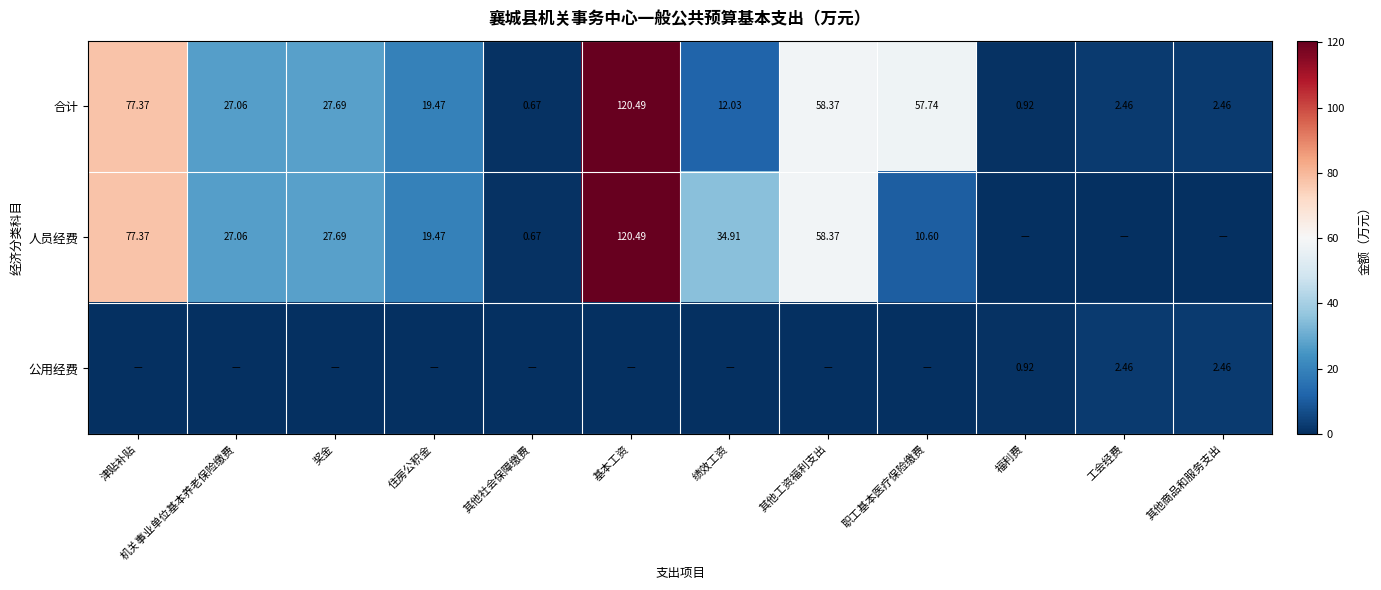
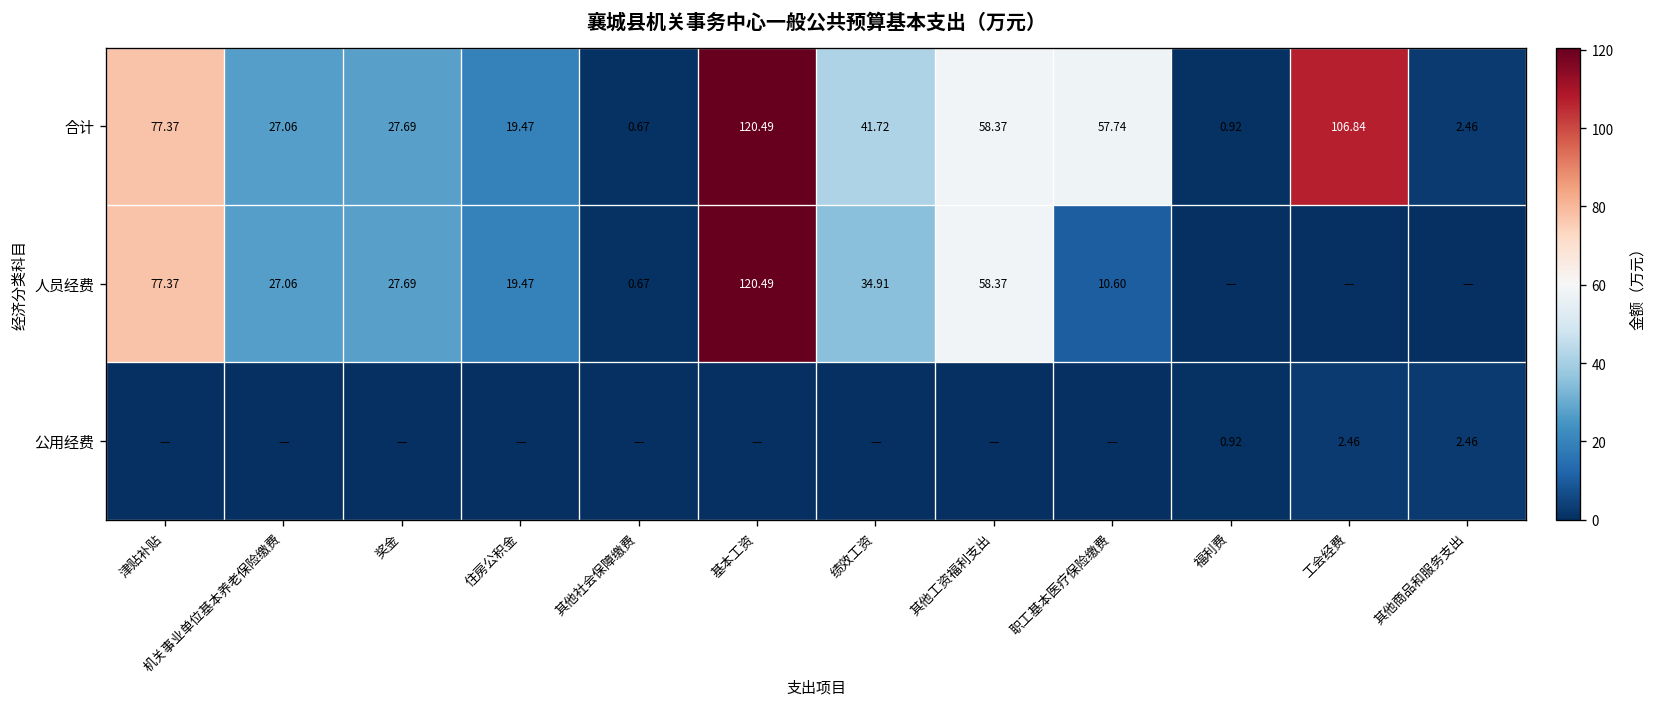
  {
    "合计": {
      "津贴补贴": 77.37,
      "机关事业单位基本养老保险缴费": 27.06,
      "奖金": 27.69,
      "住房公积金": 19.47,
      "其他社会保障缴费": 0.67,
      "基本工资": 120.49,
-     "绩效工资": 12.03,
+     "绩效工资": 41.72,
      "其他工资福利支出": 58.37,
      "职工基本医疗保险缴费": 57.74,
      "福利费": 0.92,
-     "工会经费": 2.46,
+     "工会经费": 106.84,
      "其他商品和服务支出": 2.46
    },
    "人员经费": {
      "津贴补贴": 77.37,
      "机关事业单位基本养老保险缴费": 27.06,
      "奖金": 27.69,
      "住房公积金": 19.47,
      "其他社会保障缴费": 0.67,
      "基本工资": 120.49,
      "绩效工资": 34.91,
      "其他工资福利支出": 58.37,
      "职工基本医疗保险缴费": 10.60
    },
    "公用经费": {
      "福利费": 0.92,
      "工会经费": 2.46,
      "其他商品和服务支出": 2.46
    }
  }
